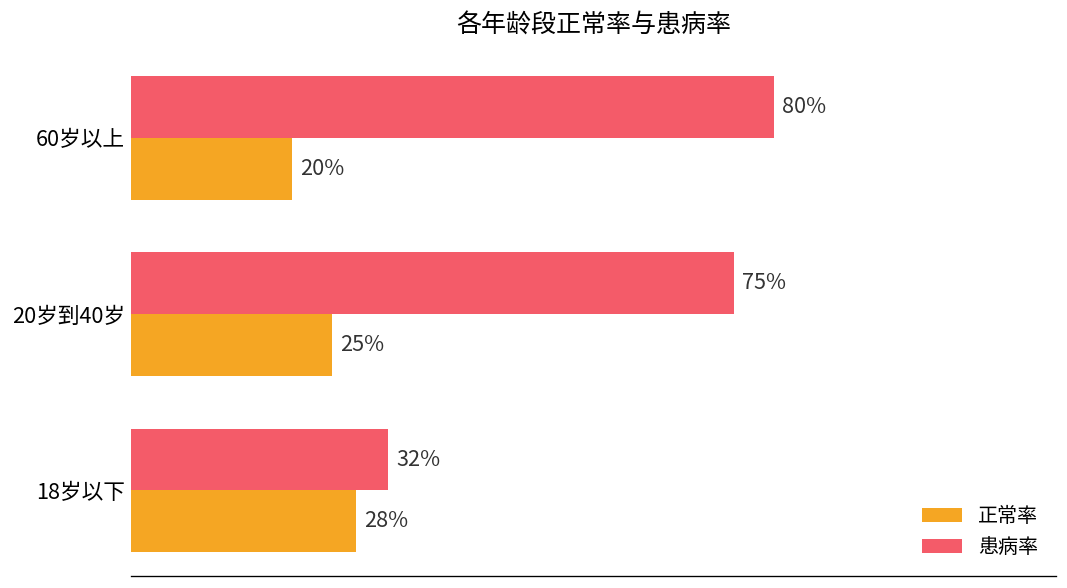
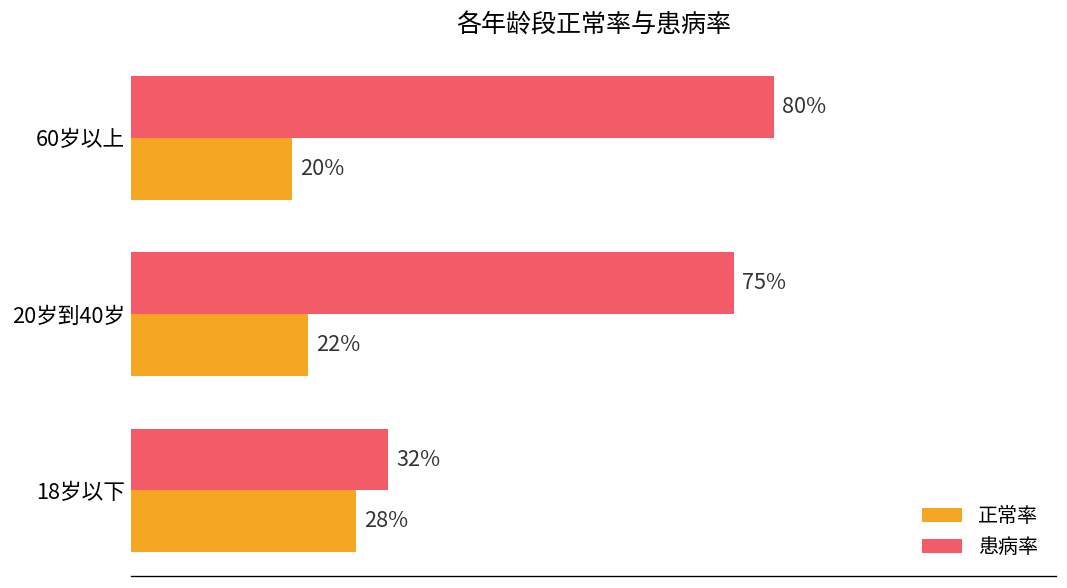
  {
    "正常率": {
      "60岁以上": "20%",
-     "20岁到40岁": "25%",
+     "20岁到40岁": "22%",
      "18岁以下": "28%"
    },
    "患病率": {
      "60岁以上": "80%",
      "20岁到40岁": "75%",
      "18岁以下": "32%"
    }
  }
